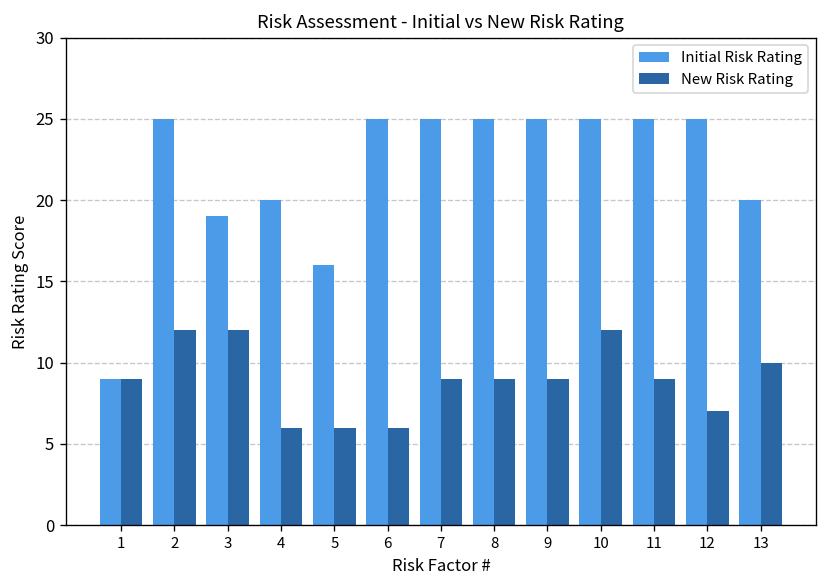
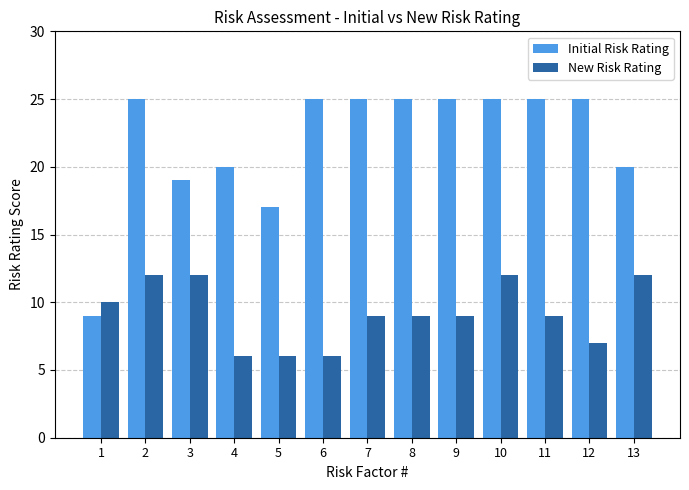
  {
    "Initial Risk Rating": {
      "1": 9,
      "2": 25,
      "3": 19,
      "4": 20,
-     "5": 16,
+     "5": 17,
      "6": 25,
      "7": 25,
      "8": 25,
      "9": 25,
      "10": 25,
      "11": 25,
      "12": 25,
      "13": 20
    },
    "New Risk Rating": {
-     "1": 9,
+     "1": 10,
      "2": 12,
      "3": 12,
      "4": 6,
      "5": 6,
      "6": 6,
      "7": 9,
      "8": 9,
      "9": 9,
      "10": 12,
      "11": 9,
      "12": 7,
-     "13": 10
+     "13": 12
    }
  }
